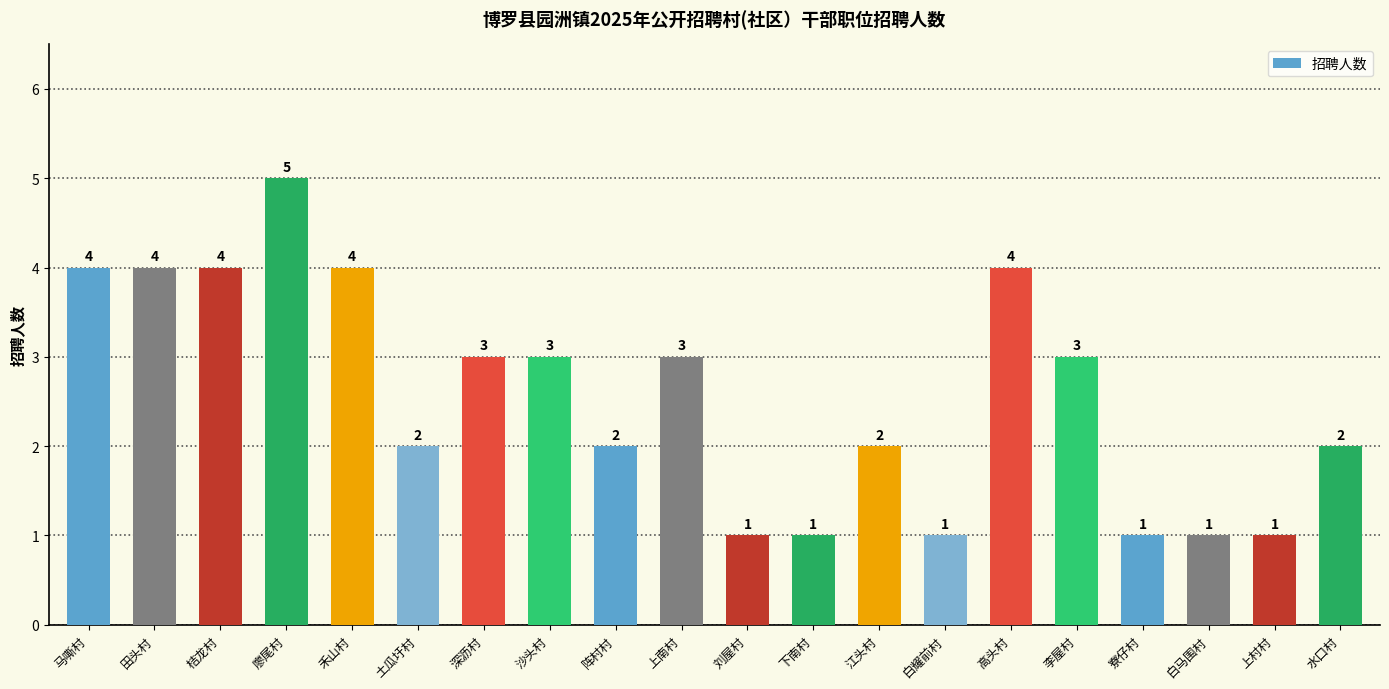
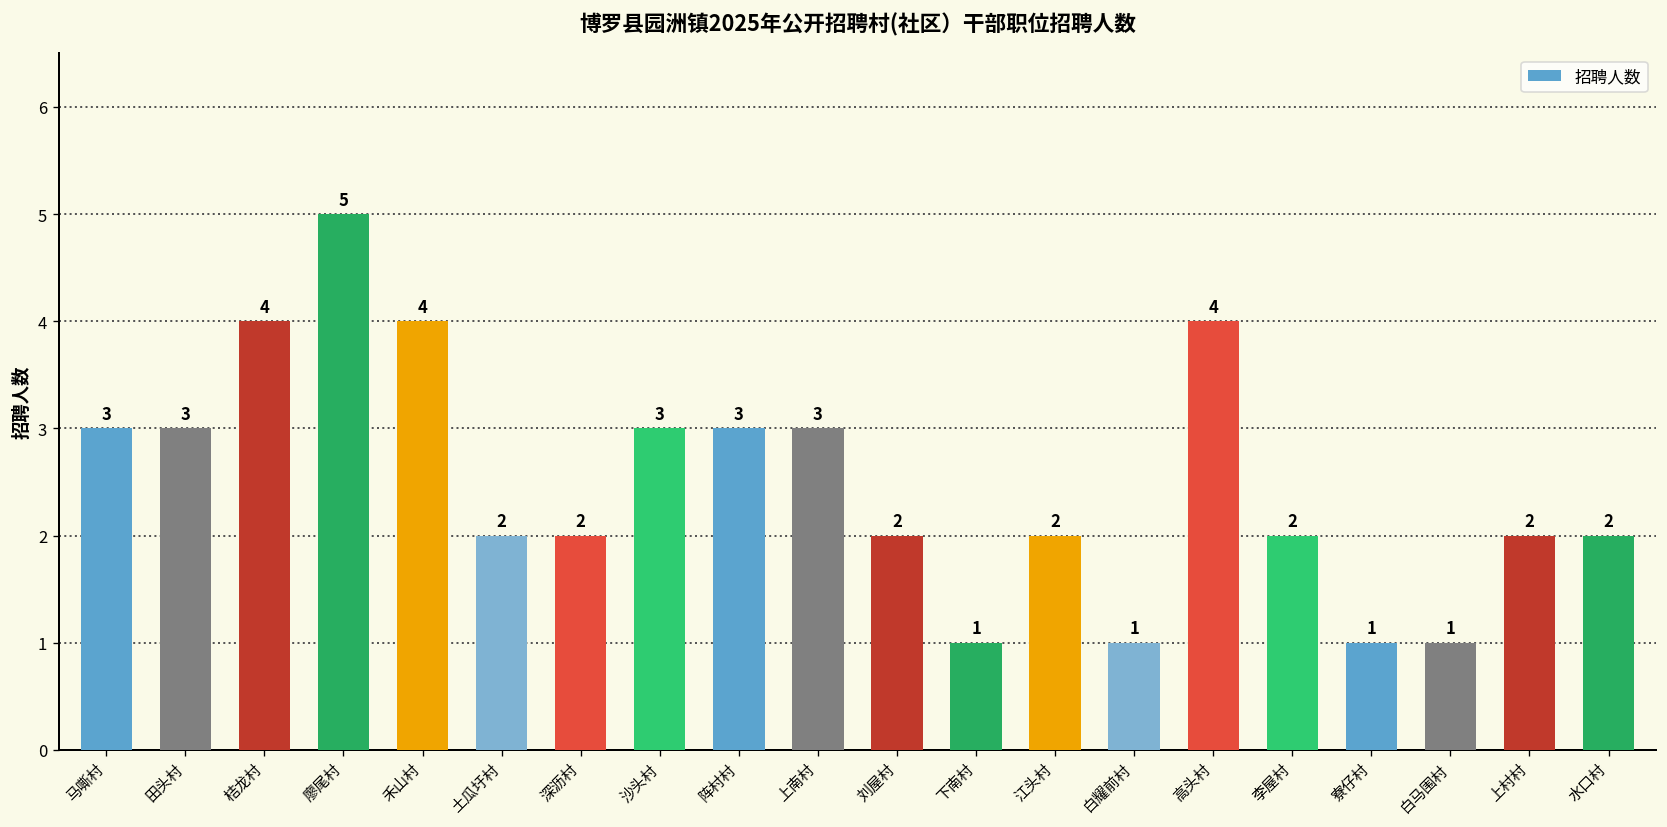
  {
-   "马嘶村": 4,
-   "田头村": 4,
+   "马嘶村": 3,
+   "田头村": 3,
    "桔龙村": 4,
    "廖尾村": 5,
    "禾山村": 4,
    "土瓜圩村": 2,
-   "深沥村": 3,
+   "深沥村": 2,
    "沙头村": 3,
-   "阵村村": 2,
+   "阵村村": 3,
    "上南村": 3,
-   "刘屋村": 1,
+   "刘屋村": 2,
    "下南村": 1,
    "江头村": 2,
    "白耀前村": 1,
    "高头村": 4,
-   "李屋村": 3,
+   "李屋村": 2,
    "寮仔村": 1,
    "白马围村": 1,
-   "上村村": 1,
+   "上村村": 2,
    "水口村": 2
  }
